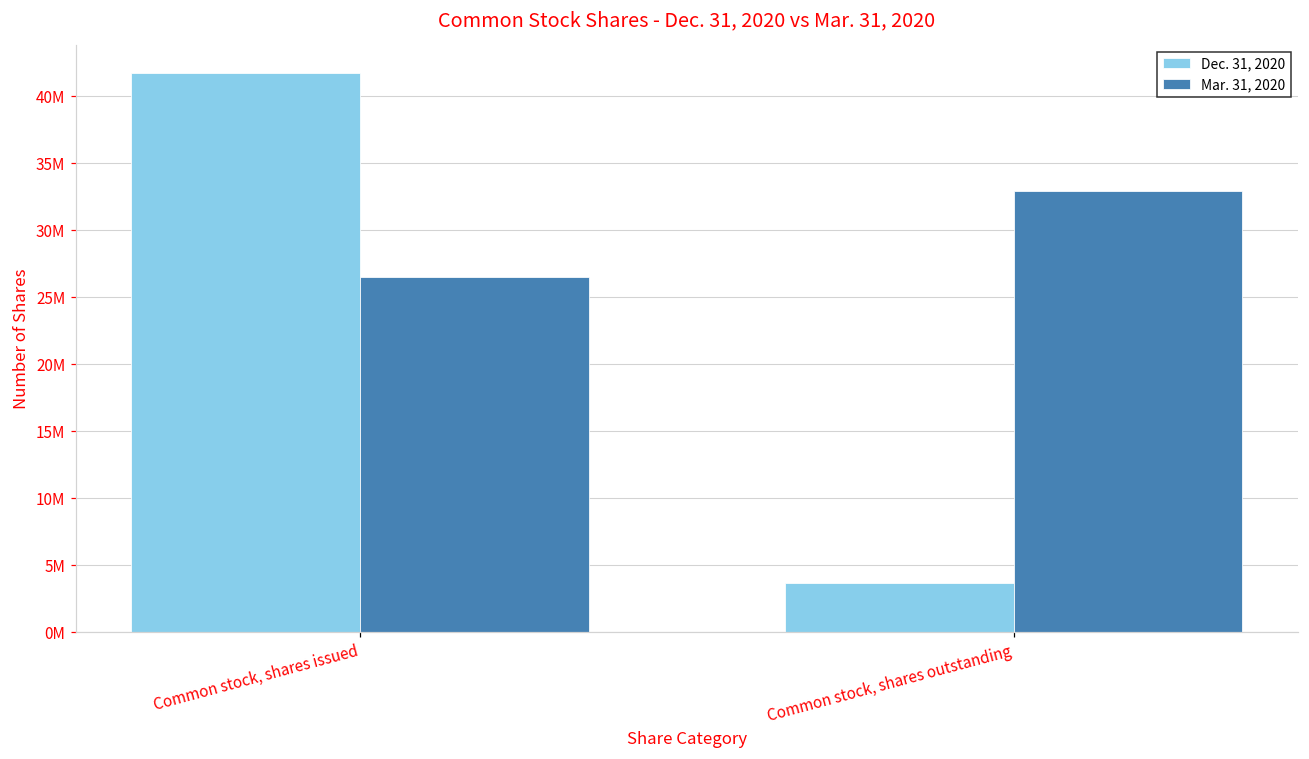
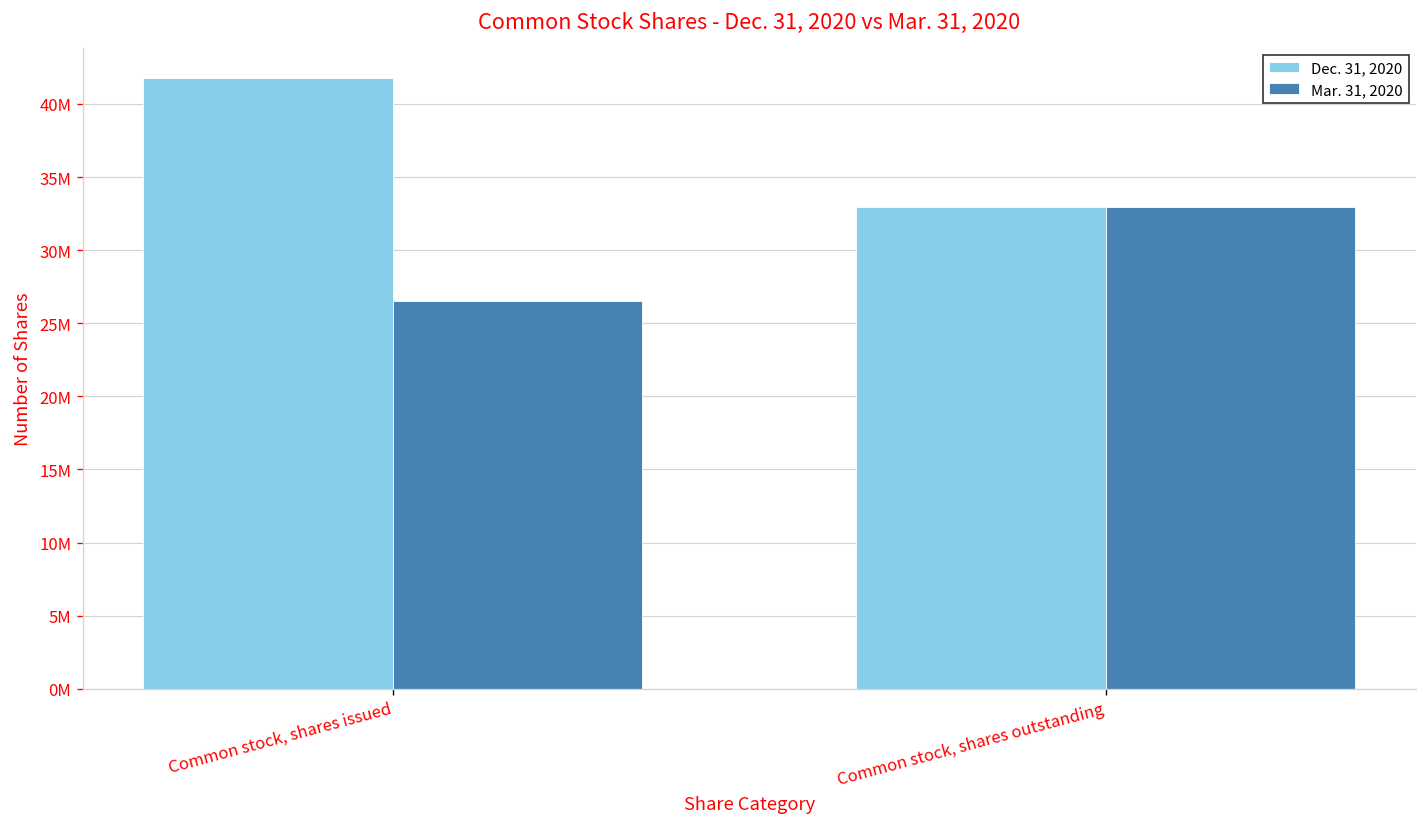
  {
    "Dec. 31, 2020": {
      "Common stock, shares issued": 41800000,
-     "Common stock, shares outstanding": 3700000
+     "Common stock, shares outstanding": 32900000
    },
    "Mar. 31, 2020": {
      "Common stock, shares issued": 26500000,
      "Common stock, shares outstanding": 32900000
    }
  }
